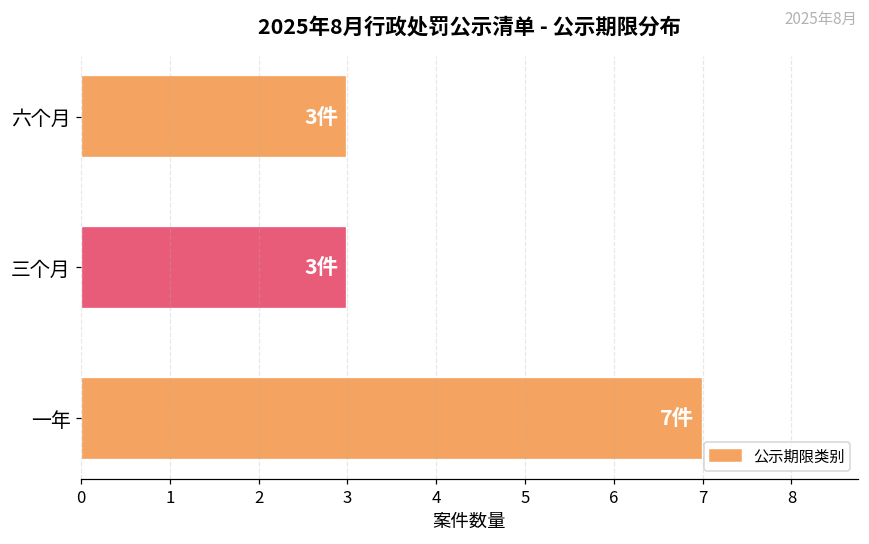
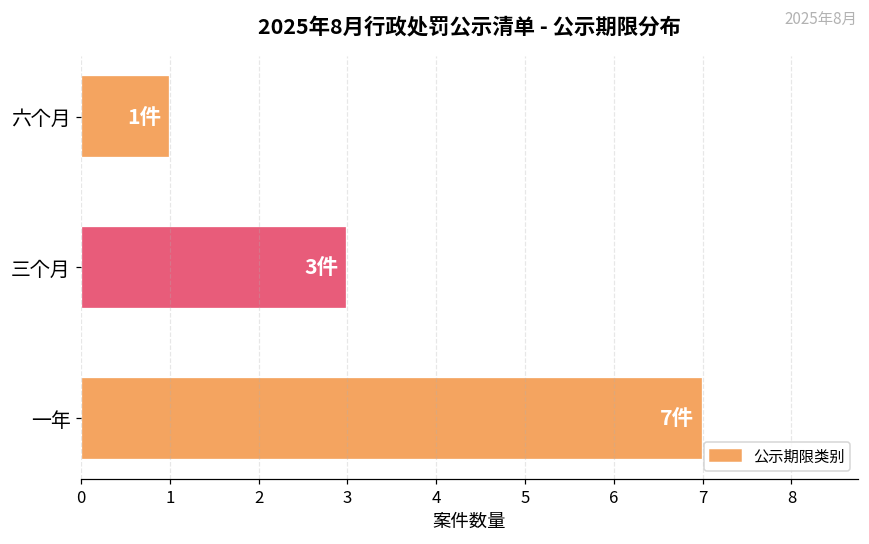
  {
-   "六个月": "3件",
+   "六个月": "1件",
    "三个月": "3件",
    "一年": "7件"
  }
